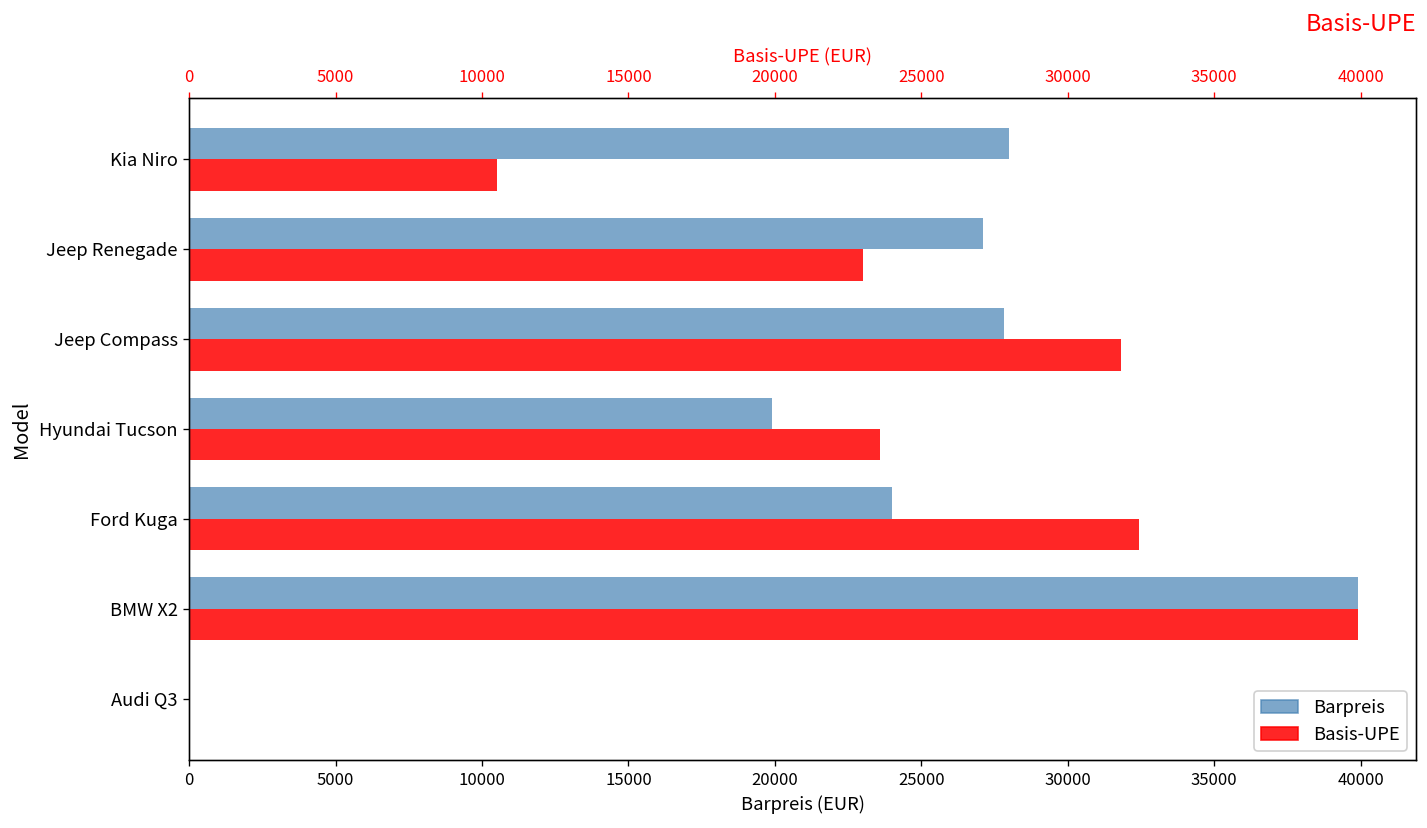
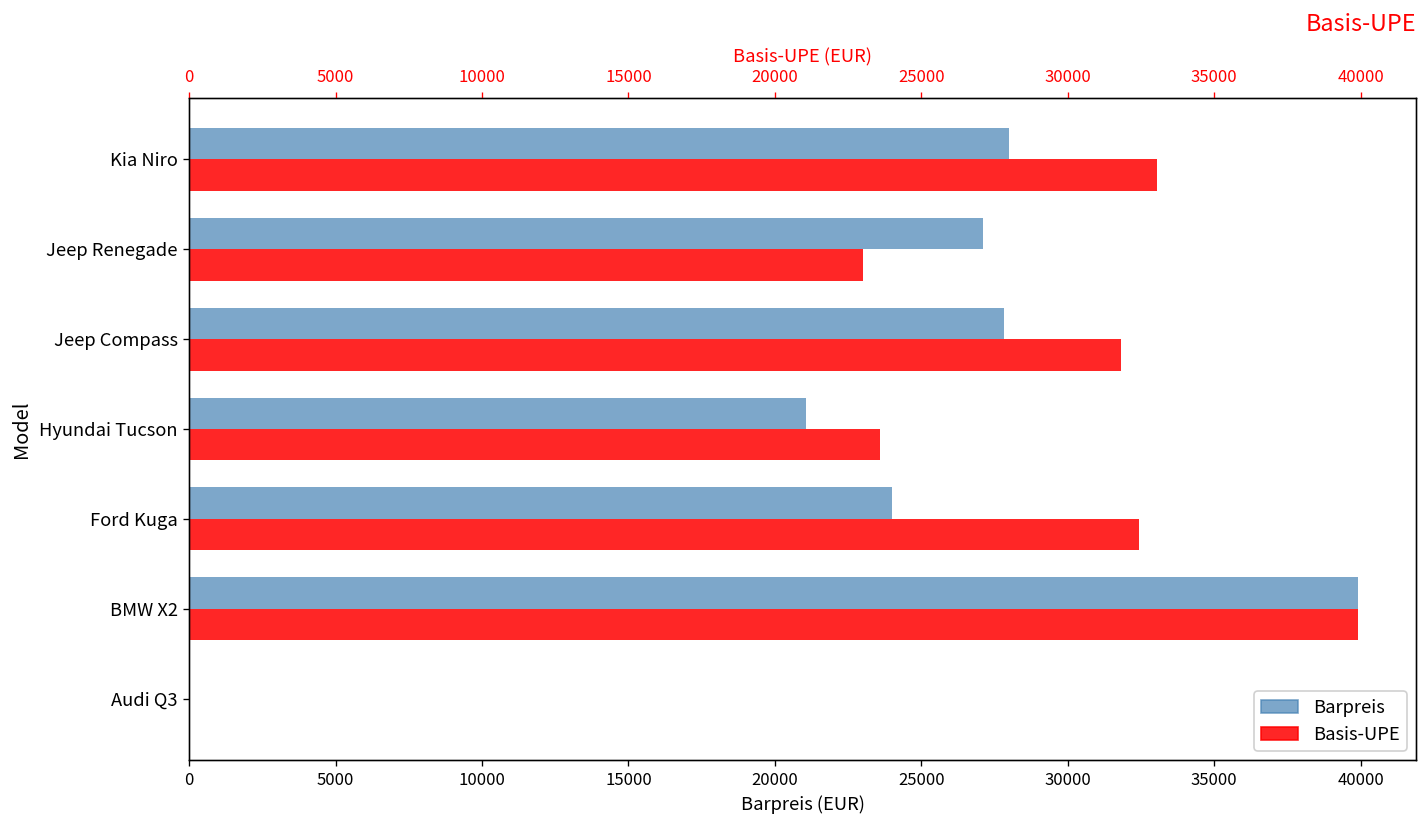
  {
    "Barpreis": {
      "Kia Niro": 28000,
      "Jeep Renegade": 27100,
      "Jeep Compass": 27800,
-     "Hyundai Tucson": 19900,
+     "Hyundai Tucson": 21100,
      "Ford Kuga": 24000,
      "BMW X2": 39900,
      "Audi Q3": 0
    },
    "Basis-UPE": {
-     "Kia Niro": 10500,
+     "Kia Niro": 33100,
      "Jeep Renegade": 23000,
      "Jeep Compass": 31800,
      "Hyundai Tucson": 23600,
      "Ford Kuga": 32400,
      "BMW X2": 39900,
      "Audi Q3": 0
    }
  }
